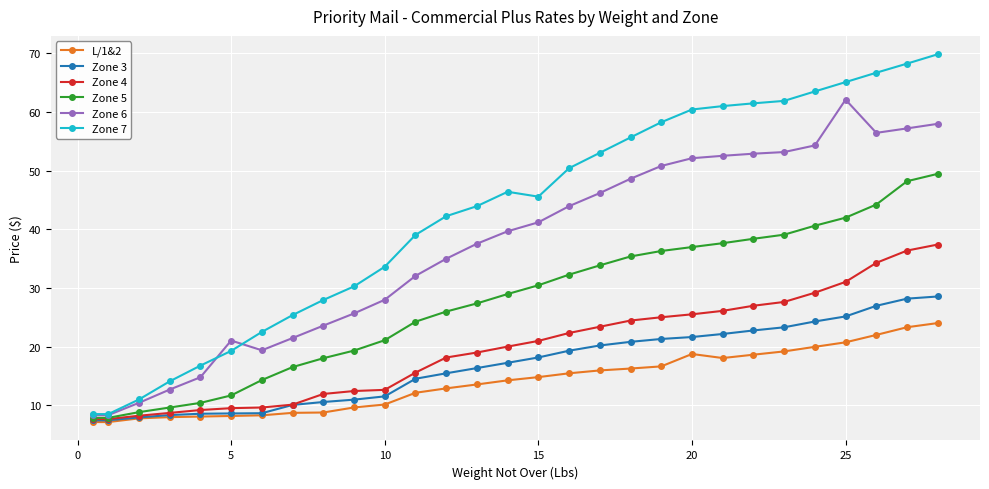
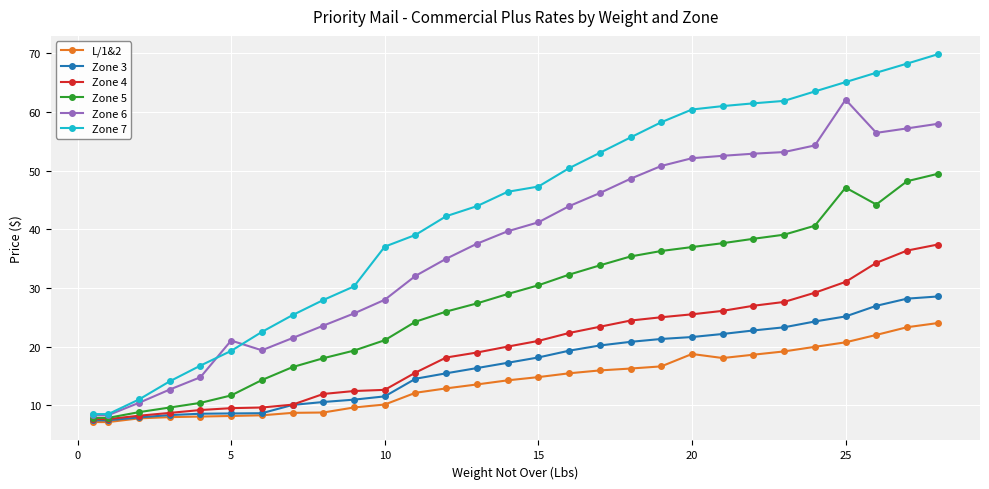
  {
    "L/1&2": {
      "5": 8,
      "10": 10,
      "15": 15,
      "20": 19,
      "25": 21
    },
    "Zone 3": {
      "5": 9,
      "10": 12,
      "15": 18,
      "20": 22,
      "25": 25
    },
    "Zone 4": {
      "5": 10,
      "10": 13,
      "15": 21,
      "20": 26,
      "25": 31
    },
    "Zone 5": {
      "5": 12,
      "10": 21,
      "15": 30,
      "20": 37,
-     "25": 42
+     "25": 47
    },
    "Zone 6": {
      "5": 21,
      "10": 28,
      "15": 41,
      "20": 52,
      "25": 62
    },
    "Zone 7": {
      "5": 19,
-     "10": 34,
-     "15": 46,
+     "10": 37,
+     "15": 47,
      "20": 60,
      "25": 65
    }
  }
